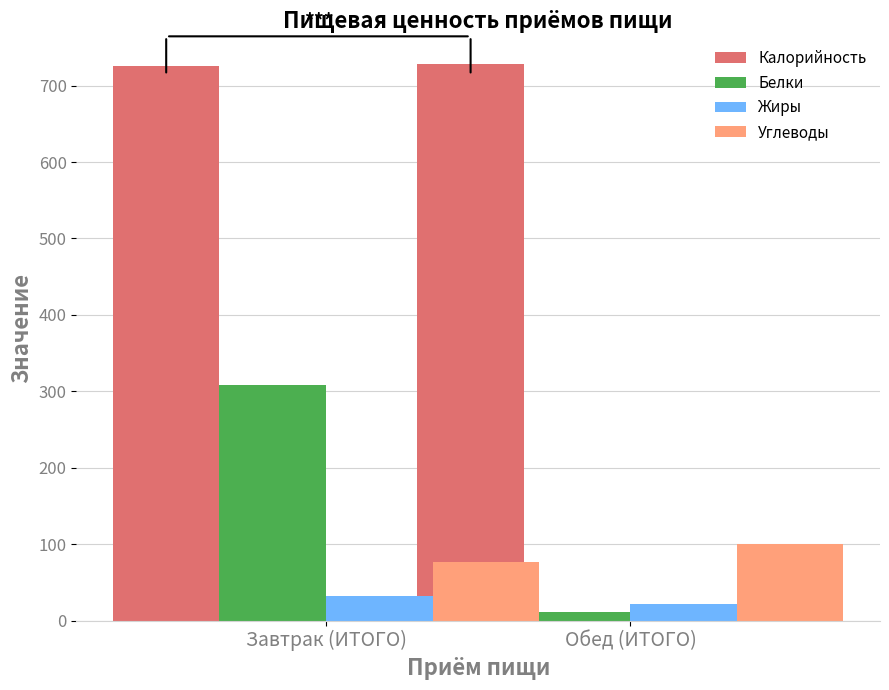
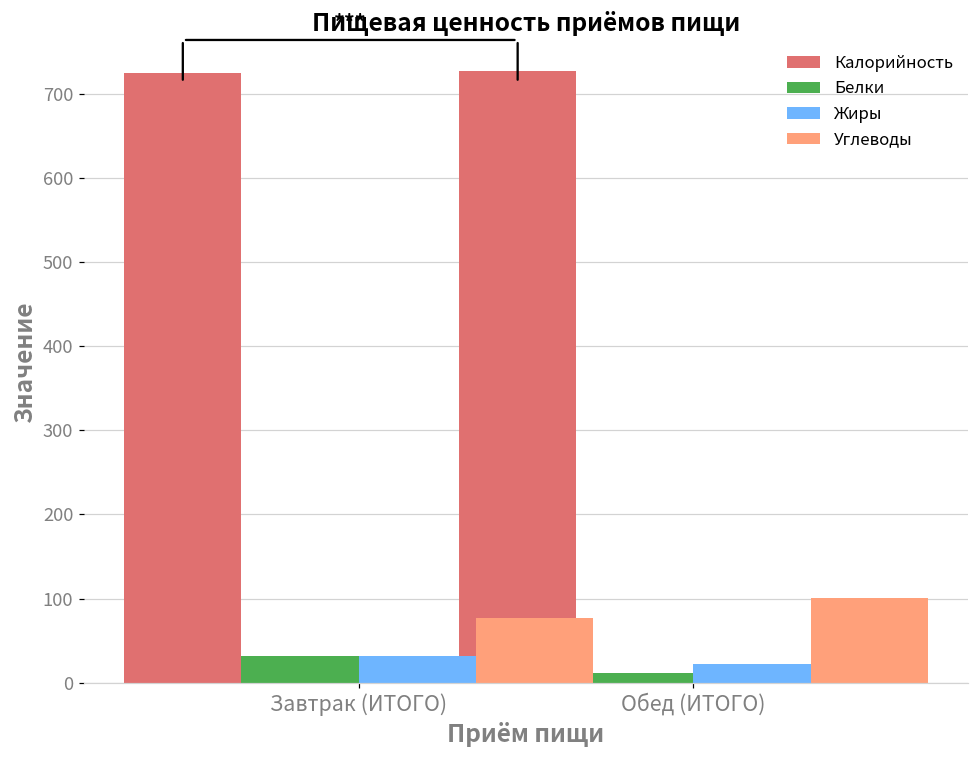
  {
    "Белки": {
-     "Завтрак (ИТОГО)": 310,
+     "Завтрак (ИТОГО)": 30,
      "Обед (ИТОГО)": 10
    },
    "Жиры": {
      "Завтрак (ИТОГО)": 30,
      "Обед (ИТОГО)": 20
    }
  }
